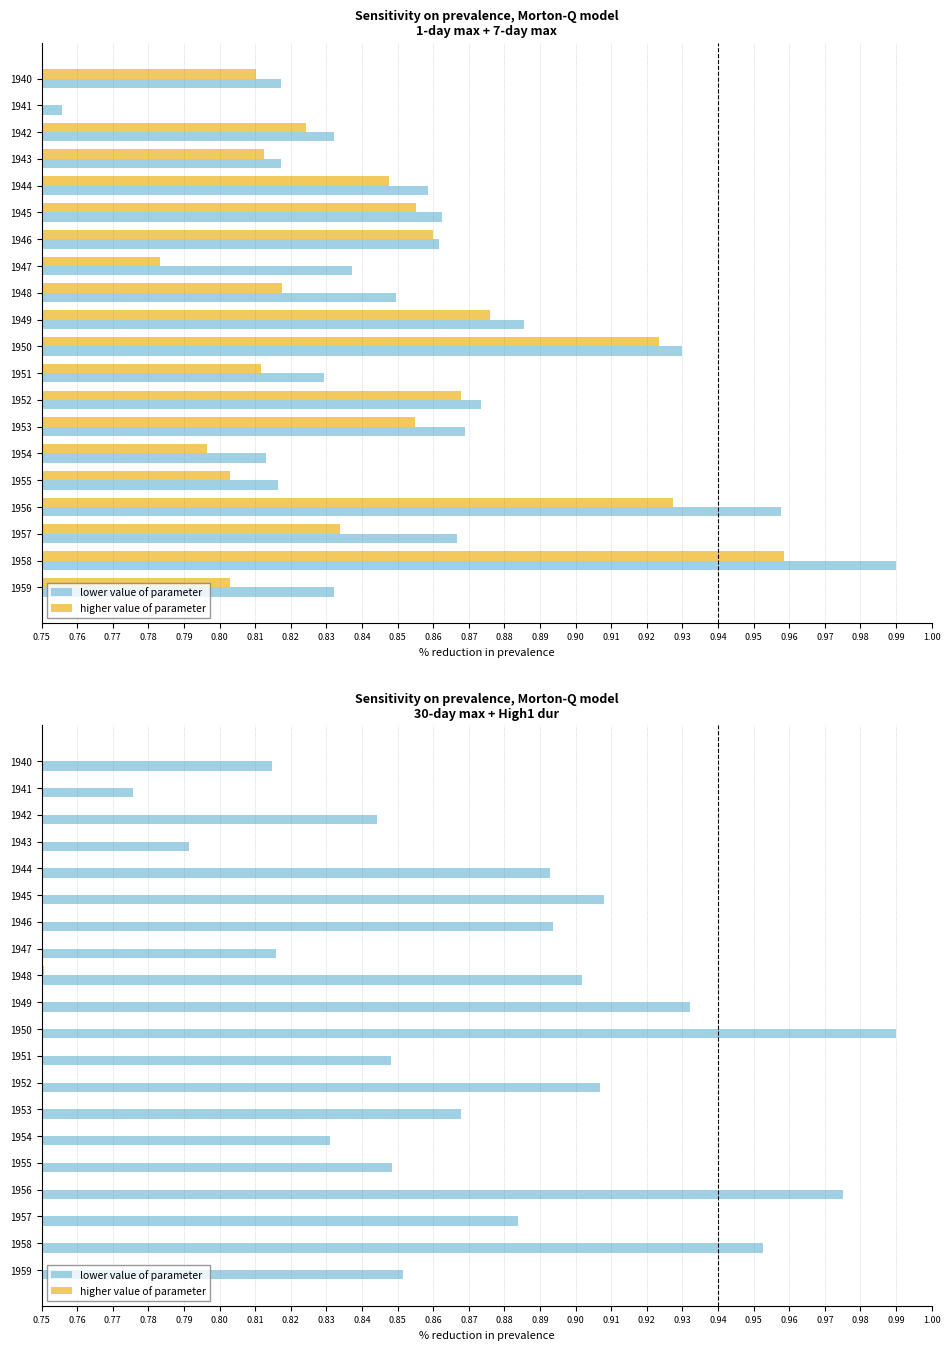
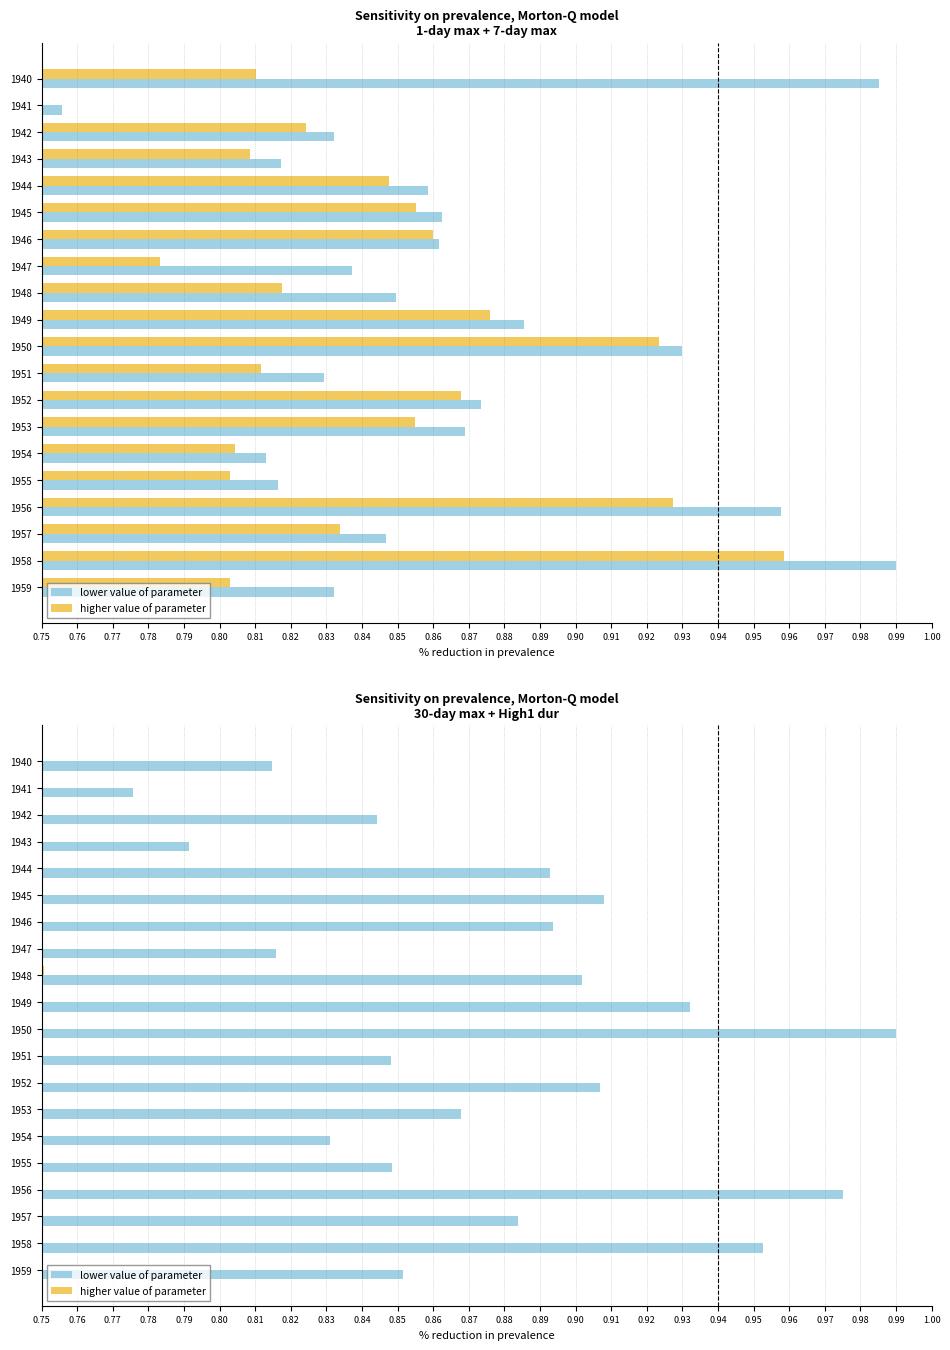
  {
    "Sensitivity on prevalence, Morton-Q model 1-day max + 7-day max": {
      "lower value of parameter": {
-       "1940": 0.817,
+       "1940": 0.985,
        "1941": 0.756,
        "1942": 0.832,
        "1943": 0.817,
        "1944": 0.858,
        "1945": 0.863,
        "1946": 0.862,
        "1947": 0.837,
        "1948": 0.850,
        "1949": 0.885,
        "1950": 0.930,
        "1951": 0.829,
        "1952": 0.873,
        "1953": 0.869,
        "1954": 0.813,
        "1955": 0.816,
        "1956": 0.958,
-       "1957": 0.867,
+       "1957": 0.847,
        "1958": 0.990,
        "1959": 0.832
      },
      "higher value of parameter": {
        "1940": 0.810,
        "1941": 0.750,
        "1942": 0.824,
-       "1943": 0.812,
+       "1943": 0.808,
        "1944": 0.848,
        "1945": 0.855,
        "1946": 0.860,
        "1947": 0.783,
        "1948": 0.818,
        "1949": 0.876,
        "1950": 0.924,
        "1951": 0.812,
        "1952": 0.868,
        "1953": 0.855,
-       "1954": 0.797,
+       "1954": 0.804,
        "1955": 0.803,
        "1956": 0.927,
        "1957": 0.834,
        "1958": 0.958,
        "1959": 0.803
      }
    },
    "Sensitivity on prevalence, Morton-Q model 30-day max + High1 dur": {
      "lower value of parameter": {
        "1940": 0.815,
        "1941": 0.776,
        "1942": 0.844,
        "1943": 0.791,
        "1944": 0.893,
        "1945": 0.908,
        "1946": 0.894,
        "1947": 0.816,
        "1948": 0.902,
        "1949": 0.932,
        "1950": 0.990,
        "1951": 0.848,
        "1952": 0.907,
        "1953": 0.868,
        "1954": 0.831,
        "1955": 0.848,
        "1956": 0.975,
        "1957": 0.884,
        "1958": 0.953,
        "1959": 0.851
      },
      "higher value of parameter": {
        "1940": 0.750,
        "1941": 0.750,
        "1942": 0.750,
        "1943": 0.750,
        "1944": 0.750,
        "1945": 0.750,
        "1946": 0.750,
        "1947": 0.750,
        "1948": 0.751,
        "1949": 0.750,
        "1950": 0.750,
        "1951": 0.750,
        "1952": 0.750,
        "1953": 0.751,
        "1954": 0.750,
        "1955": 0.750,
        "1956": 0.750,
        "1957": 0.750,
        "1958": 0.750,
        "1959": 0.750
      }
    }
  }
